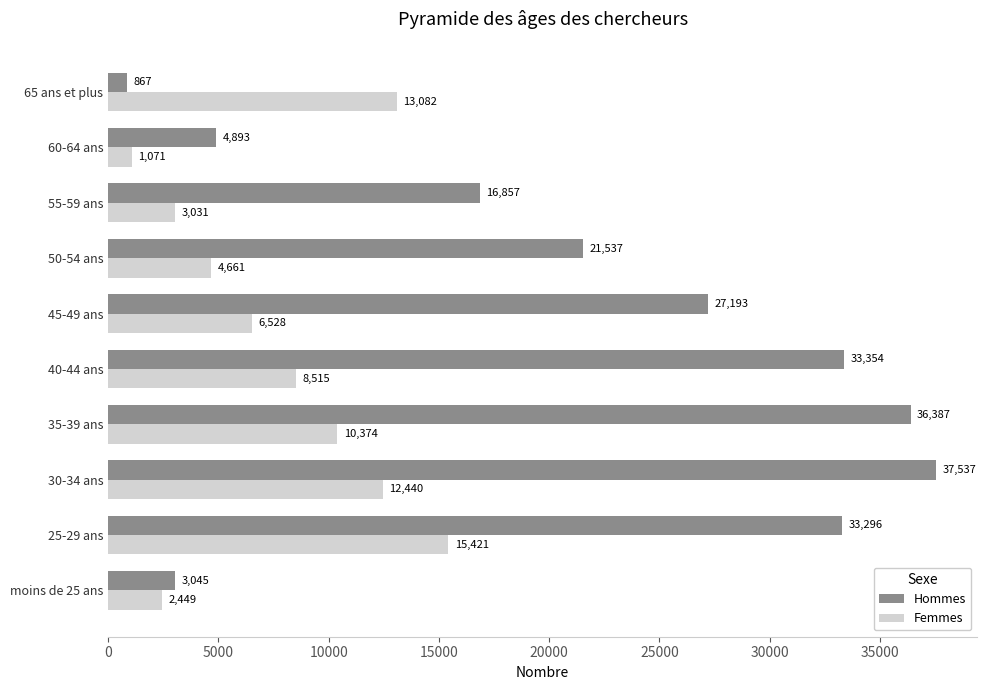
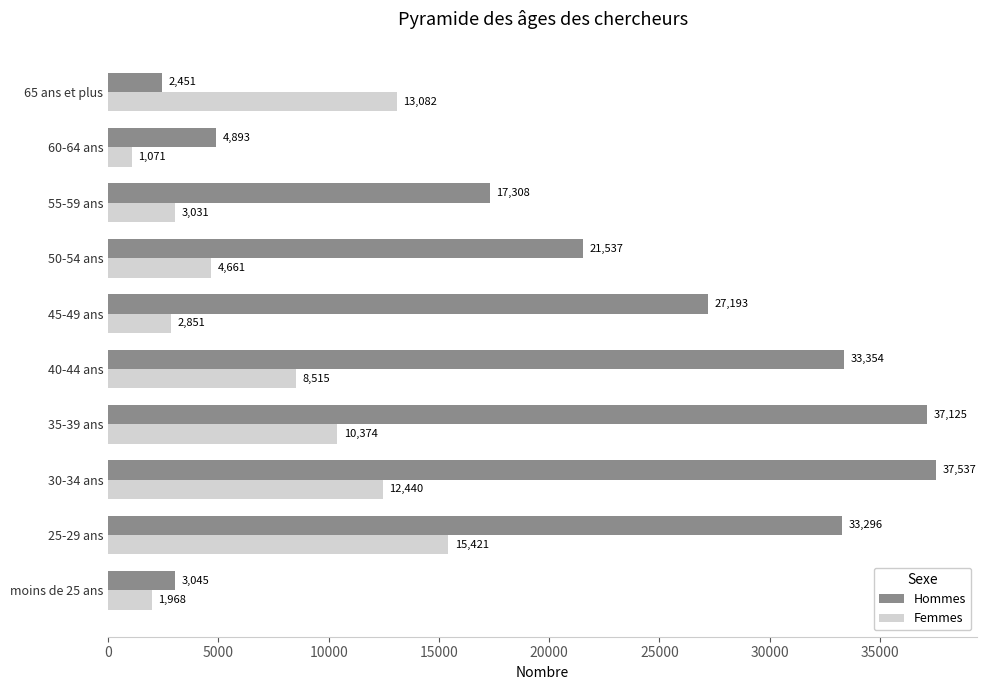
  {
    "Hommes": {
-     "65 ans et plus": "867",
+     "65 ans et plus": "2,451",
      "60-64 ans": "4,893",
-     "55-59 ans": "16,857",
+     "55-59 ans": "17,308",
      "50-54 ans": "21,537",
      "45-49 ans": "27,193",
      "40-44 ans": "33,354",
-     "35-39 ans": "36,387",
+     "35-39 ans": "37,125",
      "30-34 ans": "37,537",
      "25-29 ans": "33,296",
      "moins de 25 ans": "3,045"
    },
    "Femmes": {
      "65 ans et plus": "13,082",
      "60-64 ans": "1,071",
      "55-59 ans": "3,031",
      "50-54 ans": "4,661",
-     "45-49 ans": "6,528",
+     "45-49 ans": "2,851",
      "40-44 ans": "8,515",
      "35-39 ans": "10,374",
      "30-34 ans": "12,440",
      "25-29 ans": "15,421",
-     "moins de 25 ans": "2,449"
+     "moins de 25 ans": "1,968"
    }
  }
